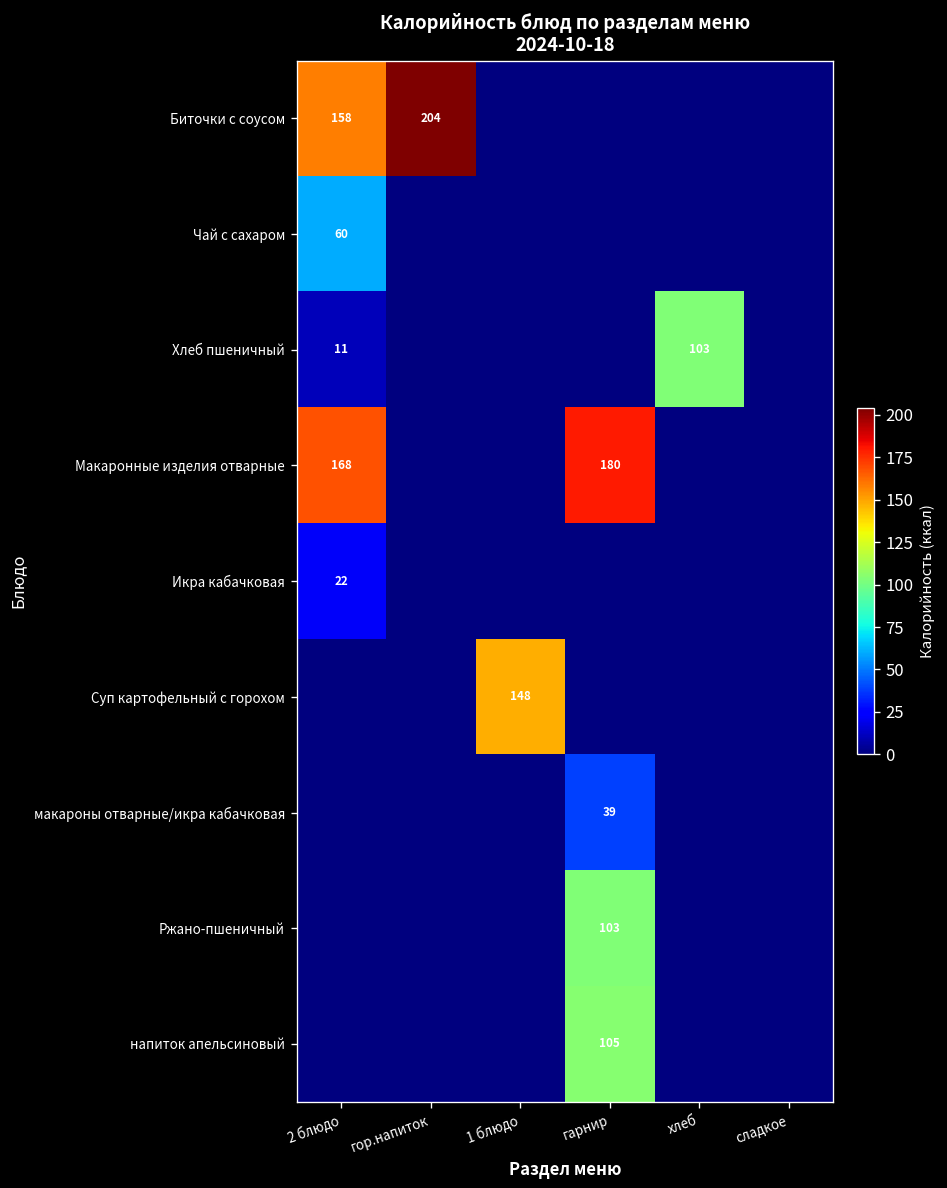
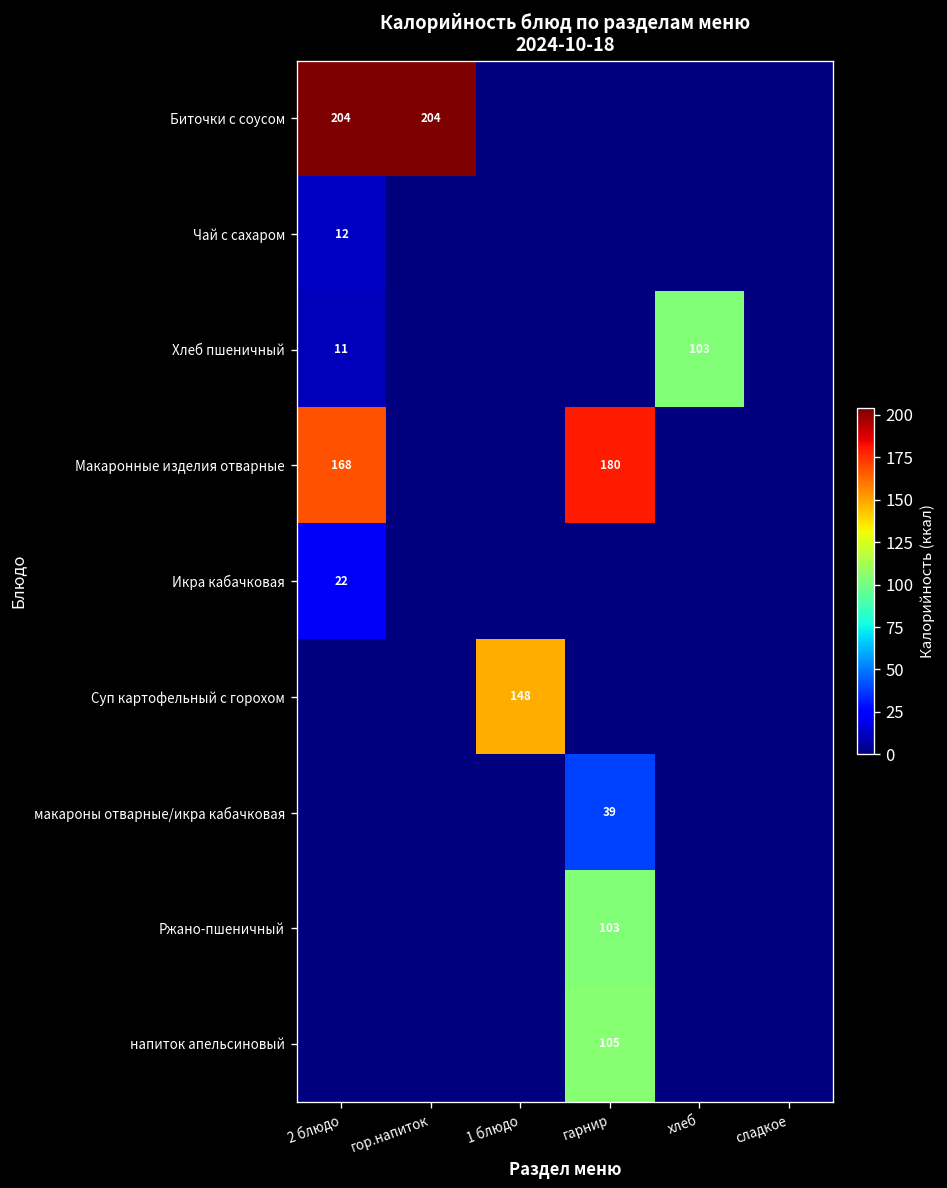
  {
    "Биточки с соусом": {
-     "2 блюдо": 158,
+     "2 блюдо": 204,
      "гор.напиток": 204
    },
    "Чай с сахаром": {
-     "2 блюдо": 60
+     "2 блюдо": 12
    },
    "Хлеб пшеничный": {
      "2 блюдо": 11,
      "хлеб": 103
    },
    "Макаронные изделия отварные": {
      "2 блюдо": 168,
      "гарнир": 180
    },
    "Икра кабачковая": {
      "2 блюдо": 22
    },
    "Суп картофельный с горохом": {
      "1 блюдо": 148
    },
    "макароны отварные/икра кабачковая": {
      "гарнир": 39
    },
    "Ржано-пшеничный": {
      "гарнир": 103
    },
    "напиток апельсиновый": {
      "гарнир": 105
    }
  }
